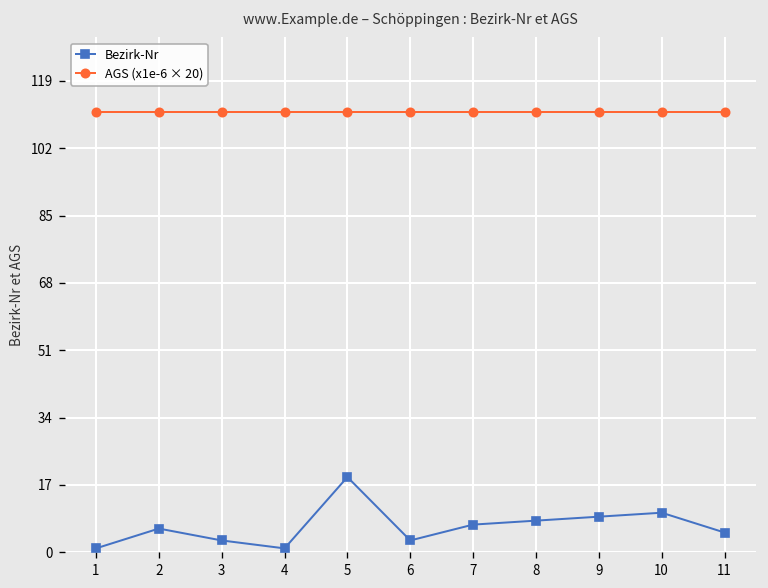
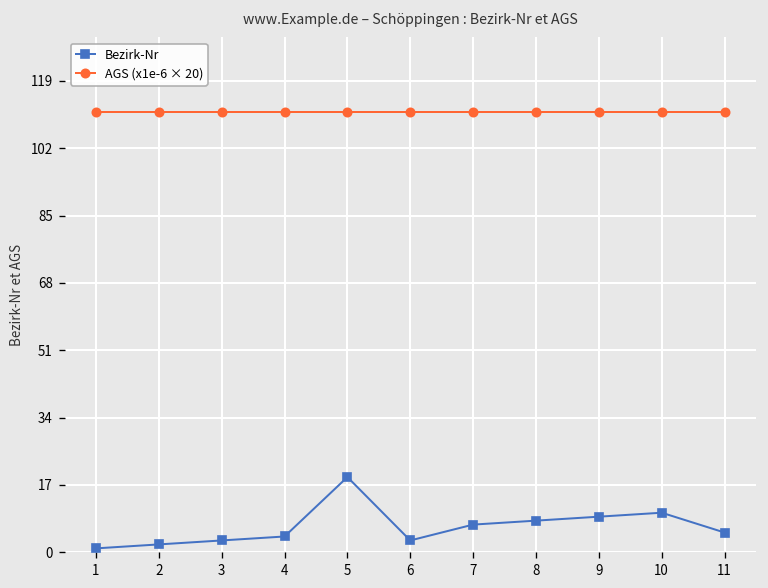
  {
    "Bezirk-Nr": {
      "1": 1,
-     "2": 6,
+     "2": 2,
      "3": 3,
-     "4": 1,
+     "4": 4,
      "5": 19,
      "6": 3,
      "7": 7,
      "8": 8,
      "9": 9,
      "10": 10,
      "11": 5
    },
    "AGS (x1e-6 × 20)": {
      "1": 111,
      "2": 111,
      "3": 111,
      "4": 111,
      "5": 111,
      "6": 111,
      "7": 111,
      "8": 111,
      "9": 111,
      "10": 111,
      "11": 111
    }
  }
